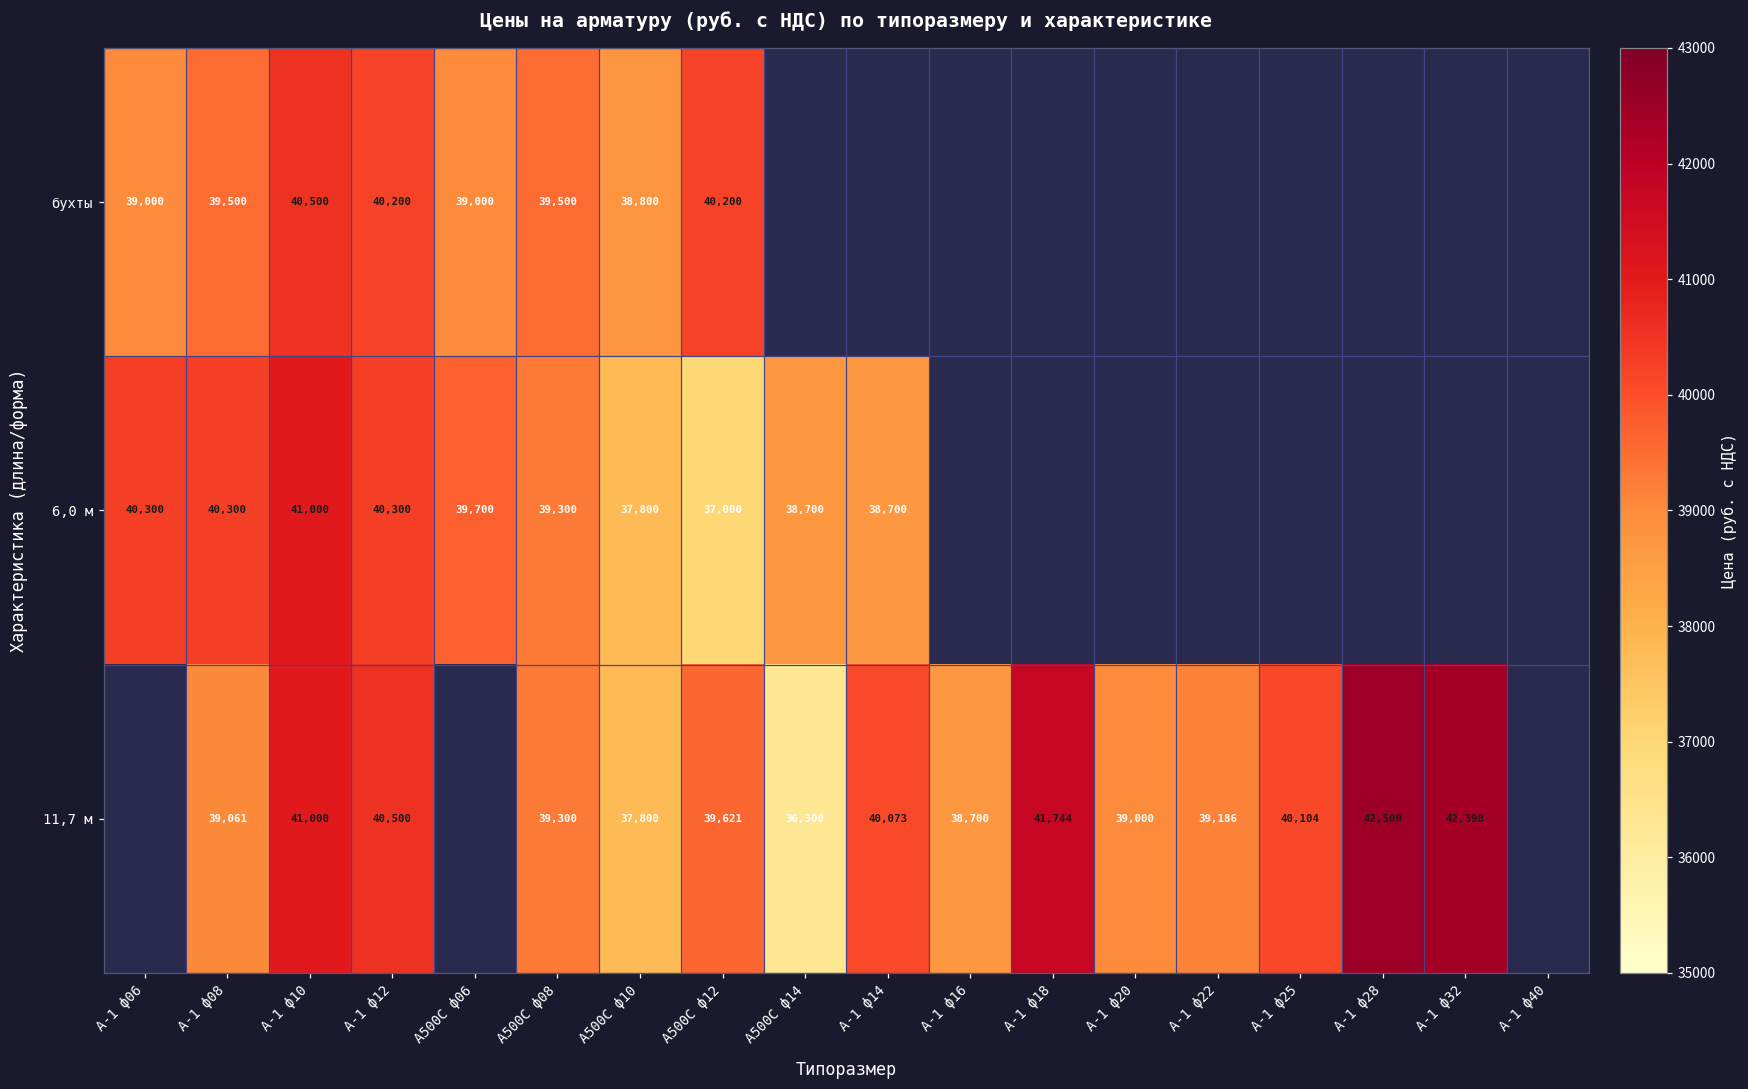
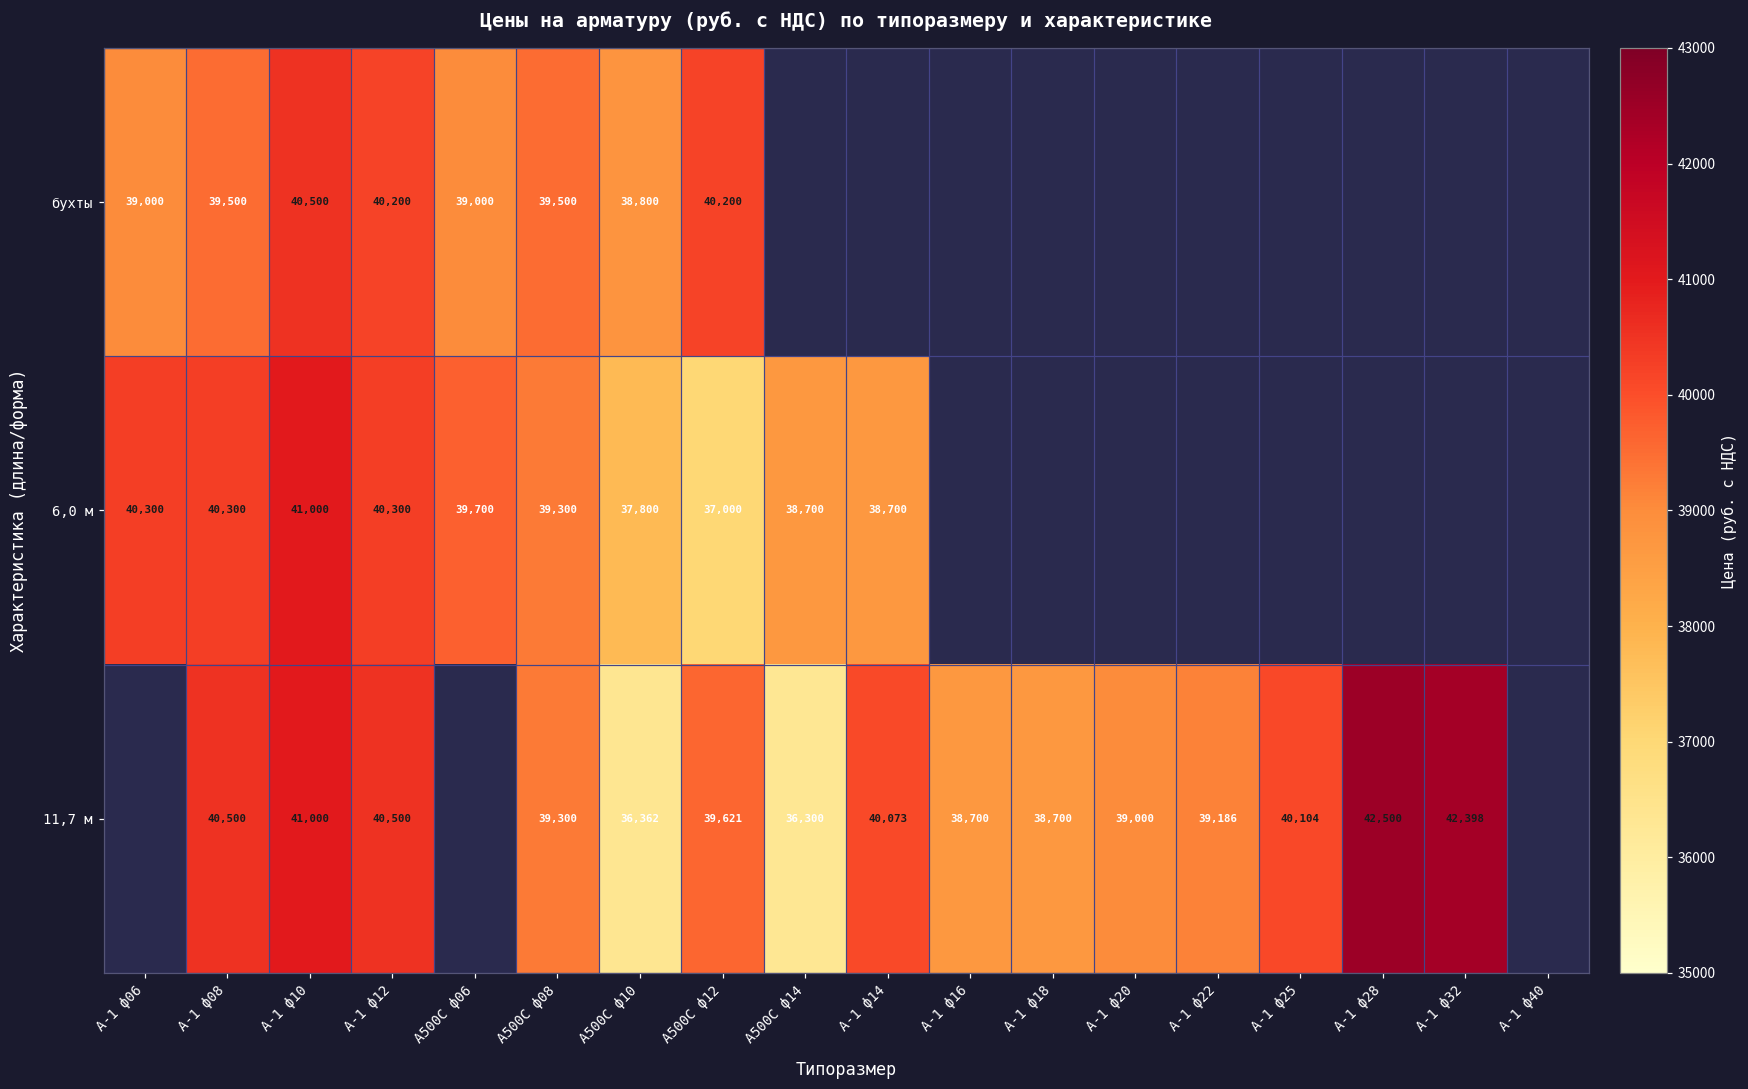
  {
    "бухты": {
      "А-1 ф06": "39,000",
      "А-1 ф08": "39,500",
      "А-1 ф10": "40,500",
      "А-1 ф12": "40,200",
      "А500С ф06": "39,000",
      "А500С ф08": "39,500",
      "А500С ф10": "38,800",
      "А500С ф12": "40,200"
    },
    "6,0 м": {
      "А-1 ф06": "40,300",
      "А-1 ф08": "40,300",
      "А-1 ф10": "41,000",
      "А-1 ф12": "40,300",
      "А500С ф06": "39,700",
      "А500С ф08": "39,300",
      "А500С ф10": "37,800",
      "А500С ф12": "37,000",
      "А500С ф14": "38,700",
      "А-1 ф14": "38,700"
    },
    "11,7 м": {
-     "А-1 ф08": "39,061",
+     "А-1 ф08": "40,500",
      "А-1 ф10": "41,000",
      "А-1 ф12": "40,500",
      "А500С ф08": "39,300",
-     "А500С ф10": "37,800",
+     "А500С ф10": "36,362",
      "А500С ф12": "39,621",
      "А500С ф14": "36,300",
      "А-1 ф14": "40,073",
      "А-1 ф16": "38,700",
-     "А-1 ф18": "41,744",
+     "А-1 ф18": "38,700",
      "А-1 ф20": "39,000",
      "А-1 ф22": "39,186",
      "А-1 ф25": "40,104",
      "А-1 ф28": "42,500",
      "А-1 ф32": "42,398"
    }
  }
